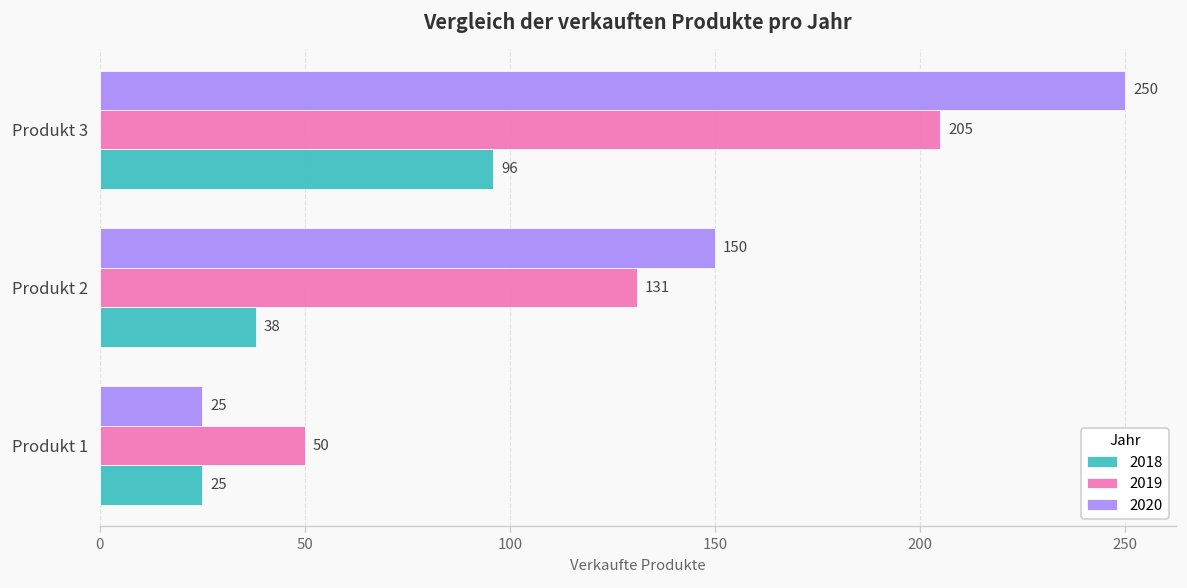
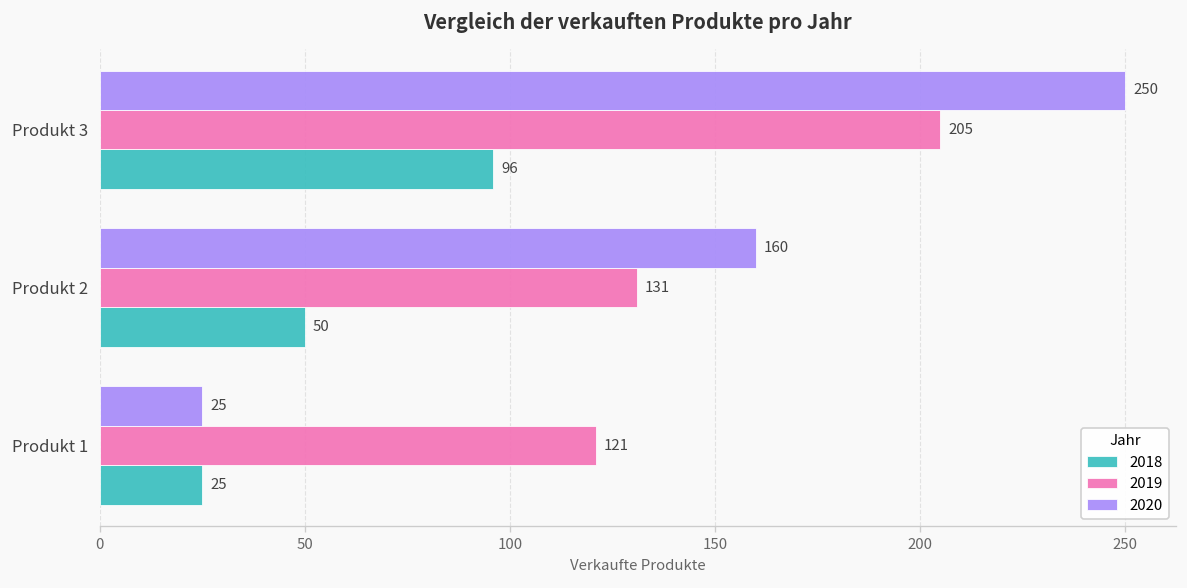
  {
    "2018": {
      "Produkt 3": 96,
-     "Produkt 2": 38,
+     "Produkt 2": 50,
      "Produkt 1": 25
    },
    "2019": {
      "Produkt 3": 205,
      "Produkt 2": 131,
-     "Produkt 1": 50
+     "Produkt 1": 121
    },
    "2020": {
      "Produkt 3": 250,
-     "Produkt 2": 150,
+     "Produkt 2": 160,
      "Produkt 1": 25
    }
  }
